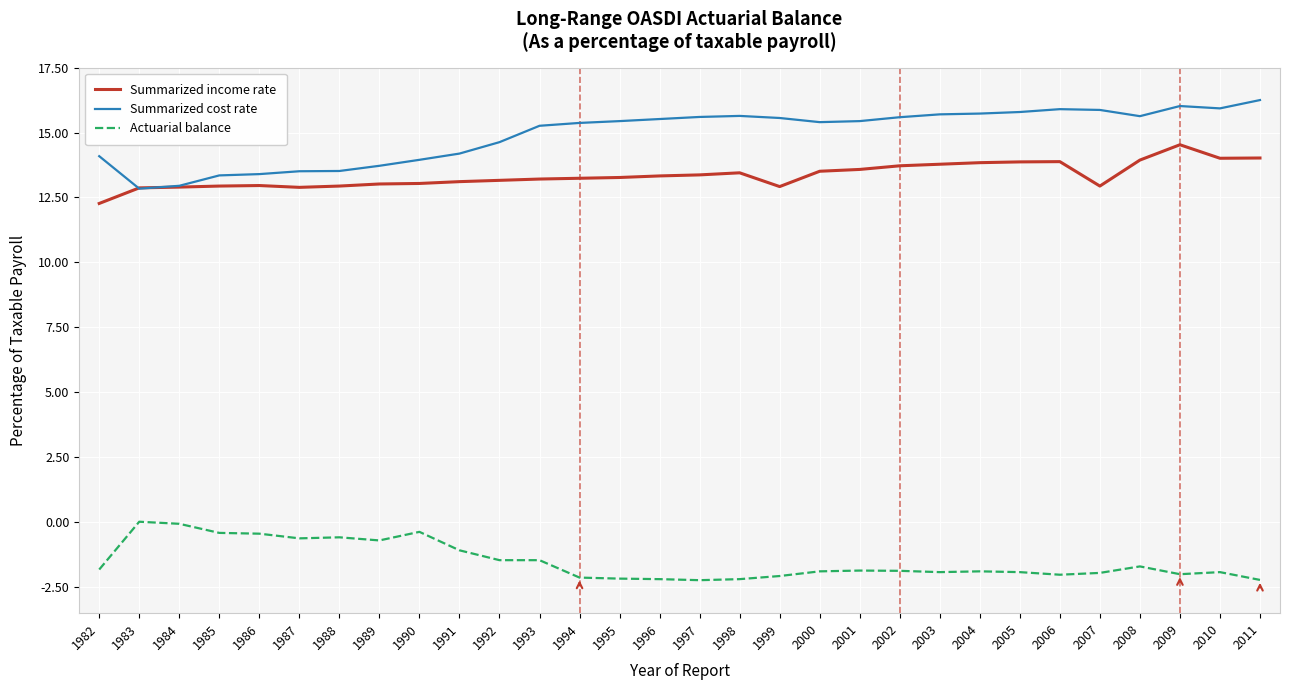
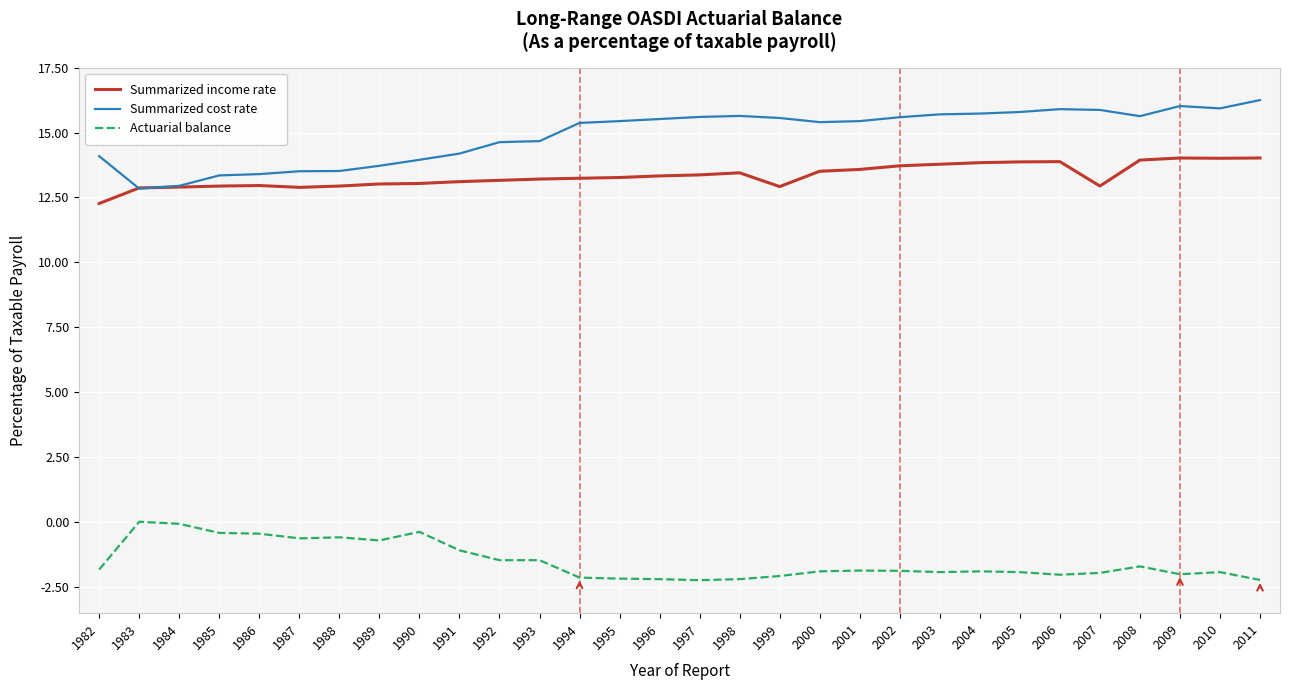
  {
    "Summarized income rate": {
      "1982": 12.3,
      "1985": 12.9,
      "1986": 13.0,
      "1987": 12.9,
      "1988": 12.9,
      "1989": 13.0,
      "1990": 13.0,
      "1991": 13.1,
      "1992": 13.2,
      "1993": 13.2,
      "1994": 13.2,
      "1995": 13.3,
      "1996": 13.3,
      "1997": 13.4,
      "1998": 13.5,
      "1999": 12.9,
      "2000": 13.5,
      "2001": 13.6,
      "2002": 13.7,
      "2003": 13.8,
      "2004": 13.8,
      "2005": 13.9,
      "2006": 13.9,
      "2007": 12.9,
      "2008": 13.9,
-     "2009": 14.5,
+     "2009": 14.0,
      "2010": 14.0,
      "2011": 14.0
    },
    "Summarized cost rate": {
      "1982": 14.1,
      "1985": 13.4,
      "1986": 13.4,
      "1987": 13.5,
      "1988": 13.5,
      "1989": 13.7,
      "1990": 14.0,
      "1991": 14.2,
      "1992": 14.6,
-     "1993": 15.3,
+     "1993": 14.7,
      "1994": 15.4,
      "1995": 15.4,
      "1996": 15.5,
      "1997": 15.6,
      "1998": 15.6,
      "1999": 15.6,
      "2000": 15.4,
      "2001": 15.4,
      "2002": 15.6,
      "2003": 15.7,
      "2004": 15.7,
      "2005": 15.8,
      "2006": 15.9,
      "2007": 15.9,
      "2008": 15.6,
      "2009": 16.0,
      "2010": 15.9,
      "2011": 16.3
    },
    "Actuarial balance": {
      "1982": -1.8,
      "1983": 0.0,
      "1984": -0.1,
      "1985": -0.4,
      "1986": -0.4,
      "1987": -0.6,
      "1988": -0.6,
      "1989": -0.7,
      "1990": -0.4,
      "1991": -1.1,
      "1992": -1.5,
      "1993": -1.5,
      "1994": -2.1,
      "1995": -2.2,
      "1996": -2.2,
      "1997": -2.2,
      "1998": -2.2,
      "1999": -2.1,
      "2000": -1.9,
      "2001": -1.9,
      "2002": -1.9,
      "2003": -1.9,
      "2004": -1.9,
      "2005": -1.9,
      "2006": -2.0,
      "2007": -2.0,
      "2008": -1.7,
      "2009": -2.0,
      "2010": -1.9,
      "2011": -2.2
    }
  }
